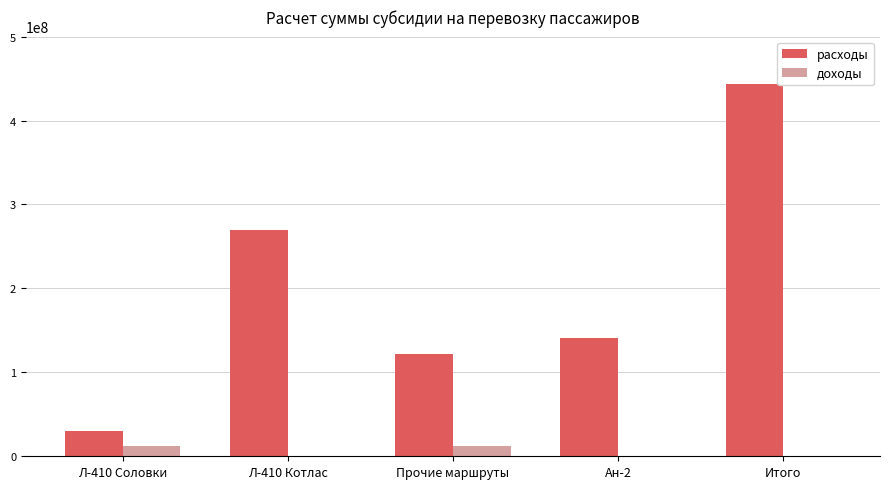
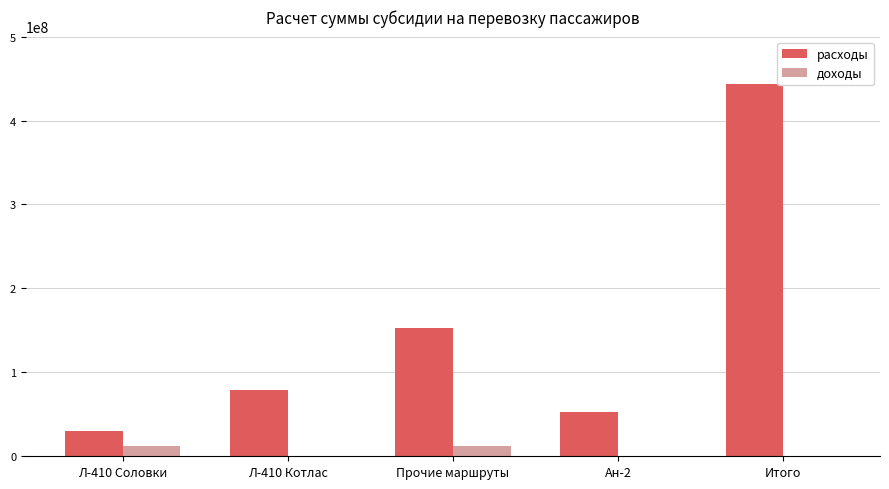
  {
    "расходы": {
      "Л-410 Соловки": 30000000,
-     "Л-410 Котлас": 270000000,
-     "Прочие маршруты": 120000000,
-     "Ан-2": 140000000,
+     "Л-410 Котлас": 80000000,
+     "Прочие маршруты": 150000000,
+     "Ан-2": 50000000,
      "Итого": 440000000
    },
    "доходы": {
      "Л-410 Соловки": 10000000,
      "Л-410 Котлас": 0,
      "Прочие маршруты": 10000000,
      "Ан-2": 0,
      "Итого": 0
    }
  }
